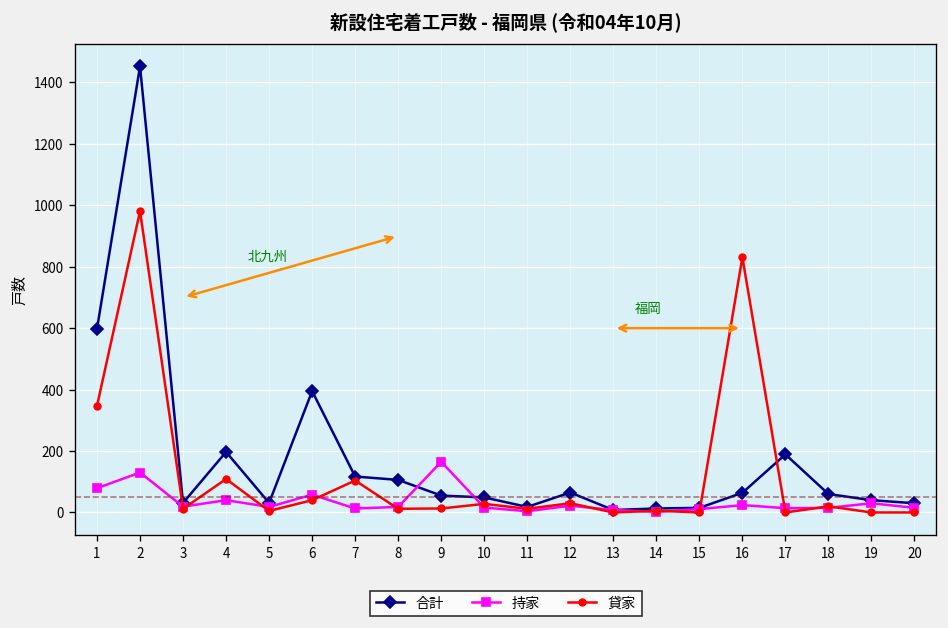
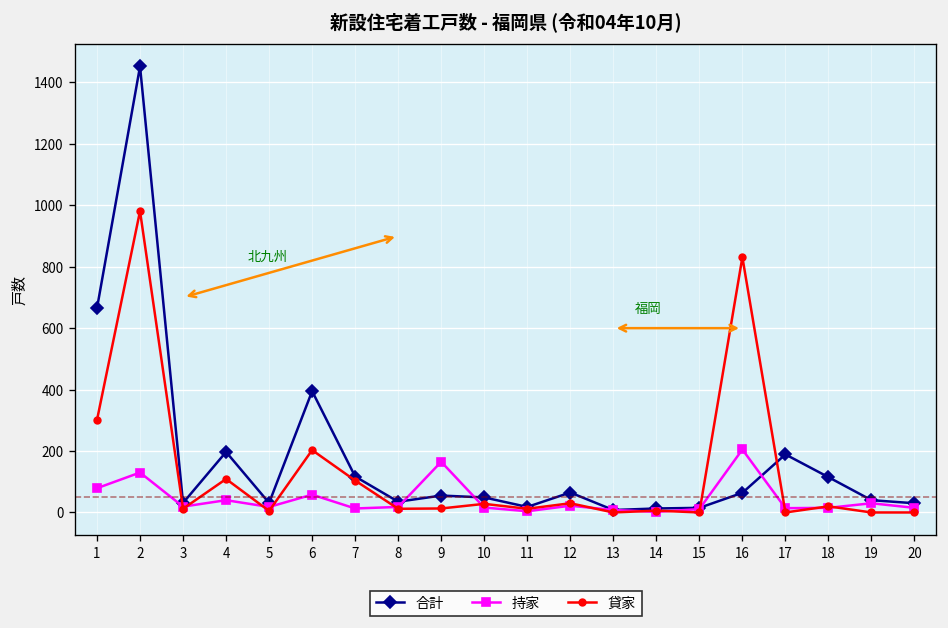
  {
    "合計": {
-     "1": 600,
+     "1": 670,
      "2": 1450,
      "3": 30,
      "4": 200,
      "5": 30,
      "6": 400,
      "7": 120,
-     "8": 110,
+     "8": 40,
      "9": 60,
      "10": 50,
      "12": 70,
      "16": 60,
      "17": 190,
-     "18": 60,
+     "18": 120,
      "20": 30
    },
    "持家": {
      "1": 80,
      "2": 130,
      "4": 40,
      "5": 20,
      "6": 60,
      "7": 10,
      "9": 170,
      "10": 20,
-     "16": 20,
+     "16": 210,
      "17": 10,
      "20": 20
    },
    "貸家": {
-     "1": 350,
+     "1": 300,
      "2": 980,
      "4": 110,
      "5": 10,
-     "6": 40,
+     "6": 200,
      "7": 100,
      "9": 10,
      "10": 30,
      "15": 0,
      "16": 830,
      "17": 0,
      "19": 0,
      "20": 0
    }
  }
